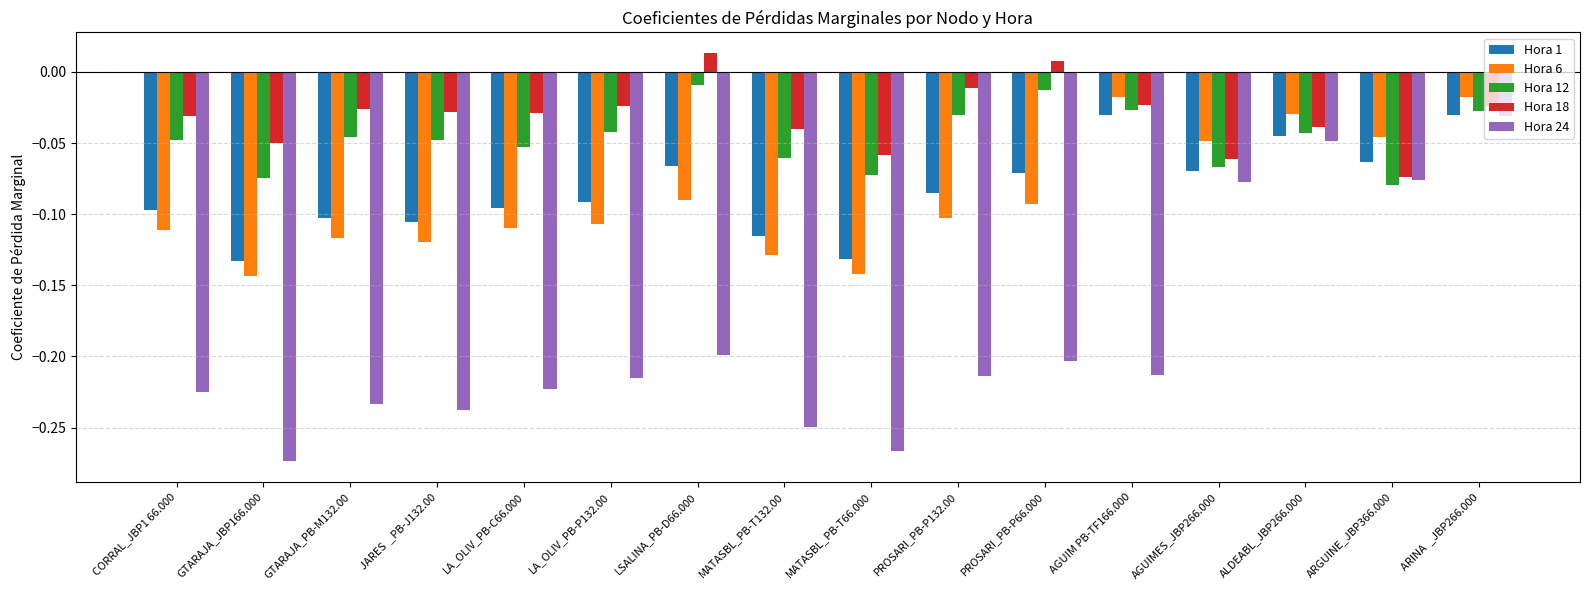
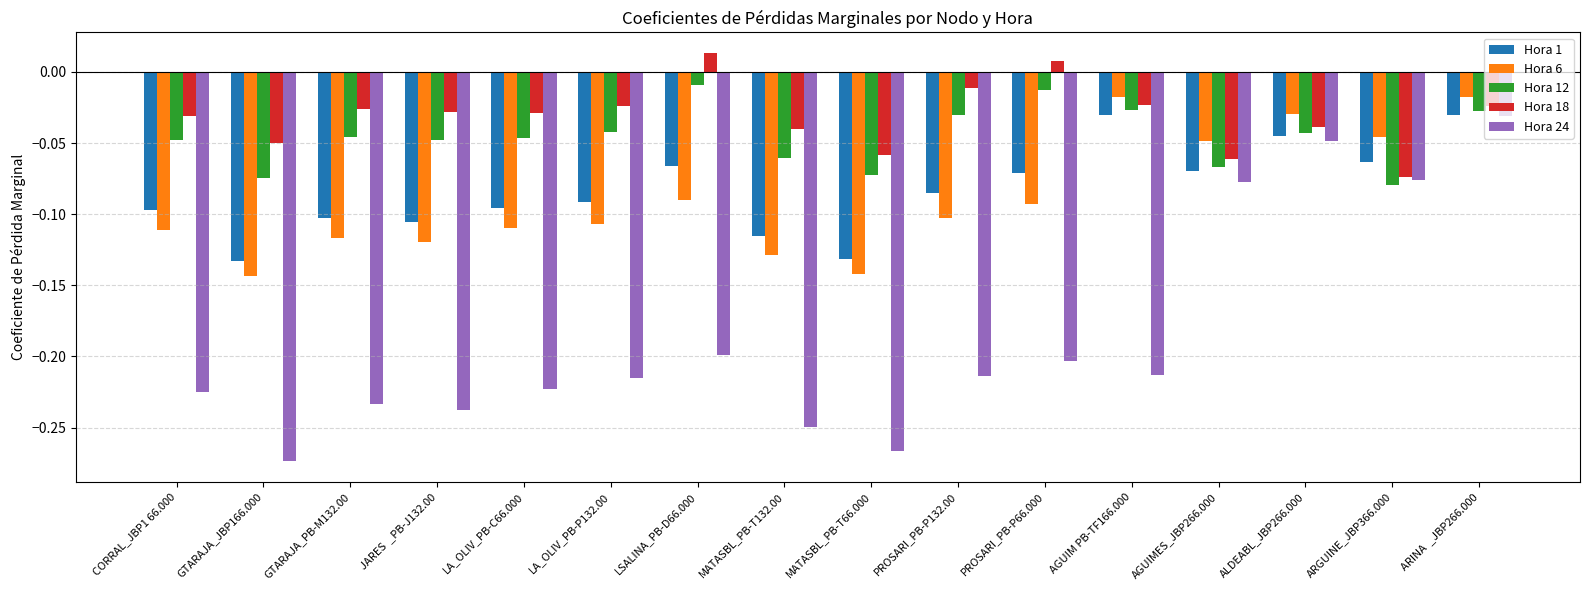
  {
    "Hora 1": {
      "CORRAL_JBP1 66.000": -0.097,
      "GTARAJA_JBP166.000": -0.133,
      "GTARAJA_PB-M132.00": -0.102,
      "JARES _PB-J132.00": -0.106,
      "LA_OLIV_PB-C66.000": -0.096,
      "LA_OLIV_PB-P132.00": -0.092,
      "LSALINA_PB-D66.000": -0.066,
      "MATASBL_PB-T132.00": -0.115,
      "MATASBL_PB-T66.000": -0.131,
      "PROSARI_PB-P132.00": -0.085,
      "PROSARI_PB-P66.000": -0.071,
      "AGUIM PB-TF166.000": -0.030,
      "AGUIMES_JBP266.000": -0.069,
      "ALDEABL_JBP266.000": -0.045,
      "ARGUINE_JBP366.000": -0.063,
      "ARINA _JBP266.000": -0.030
    },
    "Hora 6": {
      "CORRAL_JBP1 66.000": -0.111,
      "GTARAJA_JBP166.000": -0.143,
      "GTARAJA_PB-M132.00": -0.117,
      "JARES _PB-J132.00": -0.119,
      "LA_OLIV_PB-C66.000": -0.110,
      "LA_OLIV_PB-P132.00": -0.107,
      "LSALINA_PB-D66.000": -0.090,
      "MATASBL_PB-T132.00": -0.129,
      "MATASBL_PB-T66.000": -0.142,
      "PROSARI_PB-P132.00": -0.103,
      "PROSARI_PB-P66.000": -0.093,
      "AGUIM PB-TF166.000": -0.017,
      "AGUIMES_JBP266.000": -0.048,
      "ALDEABL_JBP266.000": -0.030,
      "ARGUINE_JBP366.000": -0.045,
      "ARINA _JBP266.000": -0.018
    },
    "Hora 12": {
      "CORRAL_JBP1 66.000": -0.048,
      "GTARAJA_JBP166.000": -0.075,
      "GTARAJA_PB-M132.00": -0.046,
      "JARES _PB-J132.00": -0.048,
-     "LA_OLIV_PB-C66.000": -0.053,
+     "LA_OLIV_PB-C66.000": -0.046,
      "LA_OLIV_PB-P132.00": -0.042,
      "LSALINA_PB-D66.000": -0.009,
      "MATASBL_PB-T132.00": -0.061,
      "MATASBL_PB-T66.000": -0.073,
      "PROSARI_PB-P132.00": -0.031,
      "PROSARI_PB-P66.000": -0.013,
      "AGUIM PB-TF166.000": -0.027,
      "AGUIMES_JBP266.000": -0.067,
      "ALDEABL_JBP266.000": -0.043,
      "ARGUINE_JBP366.000": -0.079,
      "ARINA _JBP266.000": -0.027
    },
    "Hora 18": {
      "CORRAL_JBP1 66.000": -0.031,
      "GTARAJA_JBP166.000": -0.050,
      "GTARAJA_PB-M132.00": -0.026,
      "JARES _PB-J132.00": -0.028,
      "LA_OLIV_PB-C66.000": -0.029,
      "LA_OLIV_PB-P132.00": -0.024,
      "LSALINA_PB-D66.000": 0.013,
      "MATASBL_PB-T132.00": -0.040,
      "MATASBL_PB-T66.000": -0.059,
      "PROSARI_PB-P132.00": -0.011,
      "PROSARI_PB-P66.000": 0.008,
      "AGUIM PB-TF166.000": -0.024,
      "AGUIMES_JBP266.000": -0.061,
      "ALDEABL_JBP266.000": -0.038,
      "ARGUINE_JBP366.000": -0.074
    },
    "Hora 24": {
      "CORRAL_JBP1 66.000": -0.225,
      "GTARAJA_JBP166.000": -0.274,
      "GTARAJA_PB-M132.00": -0.234,
      "JARES _PB-J132.00": -0.238,
      "LA_OLIV_PB-C66.000": -0.223,
      "LA_OLIV_PB-P132.00": -0.215,
      "LSALINA_PB-D66.000": -0.199,
      "MATASBL_PB-T132.00": -0.249,
      "MATASBL_PB-T66.000": -0.266,
      "PROSARI_PB-P132.00": -0.214,
      "PROSARI_PB-P66.000": -0.203,
      "AGUIM PB-TF166.000": -0.213,
      "AGUIMES_JBP266.000": -0.077,
      "ALDEABL_JBP266.000": -0.049,
      "ARGUINE_JBP366.000": -0.076
    }
  }
